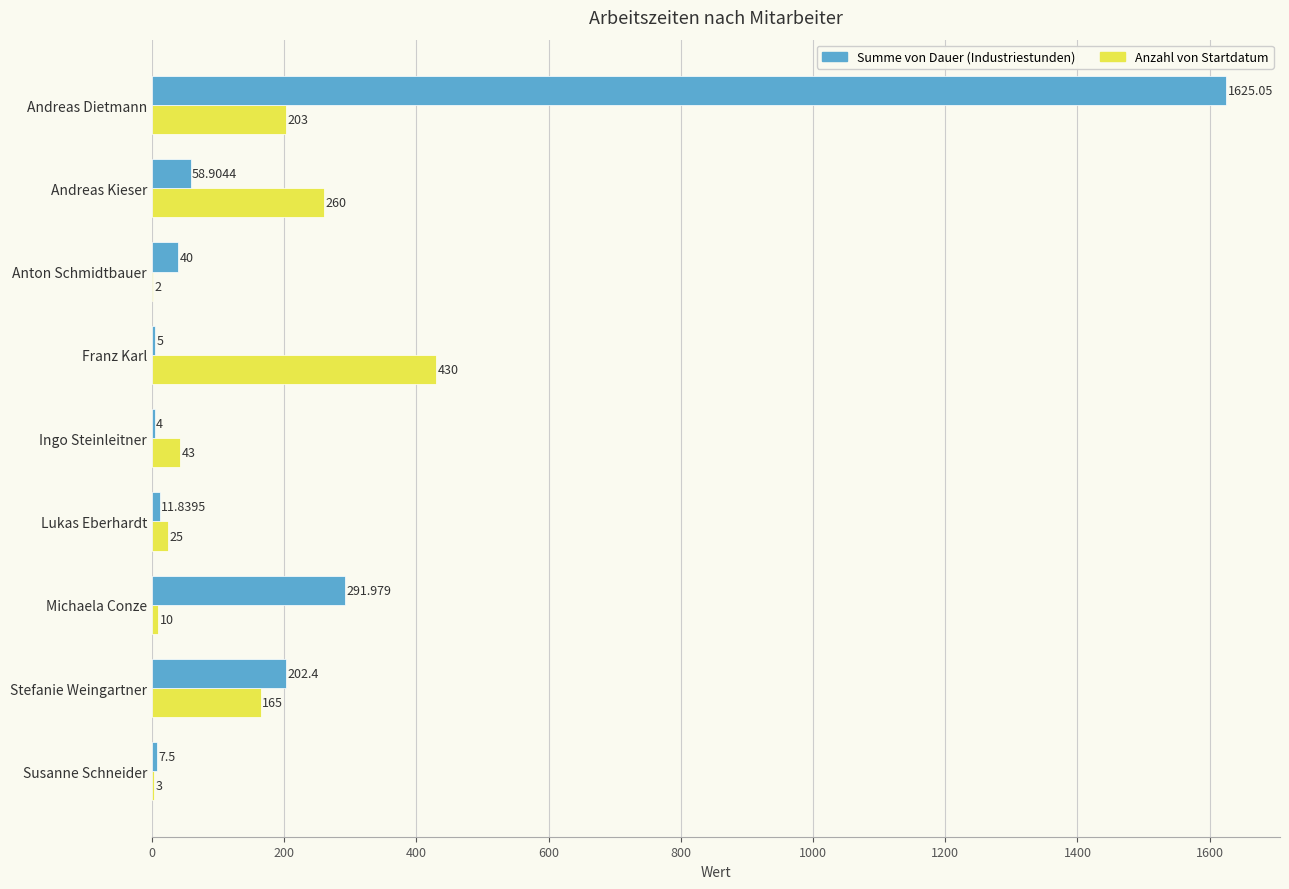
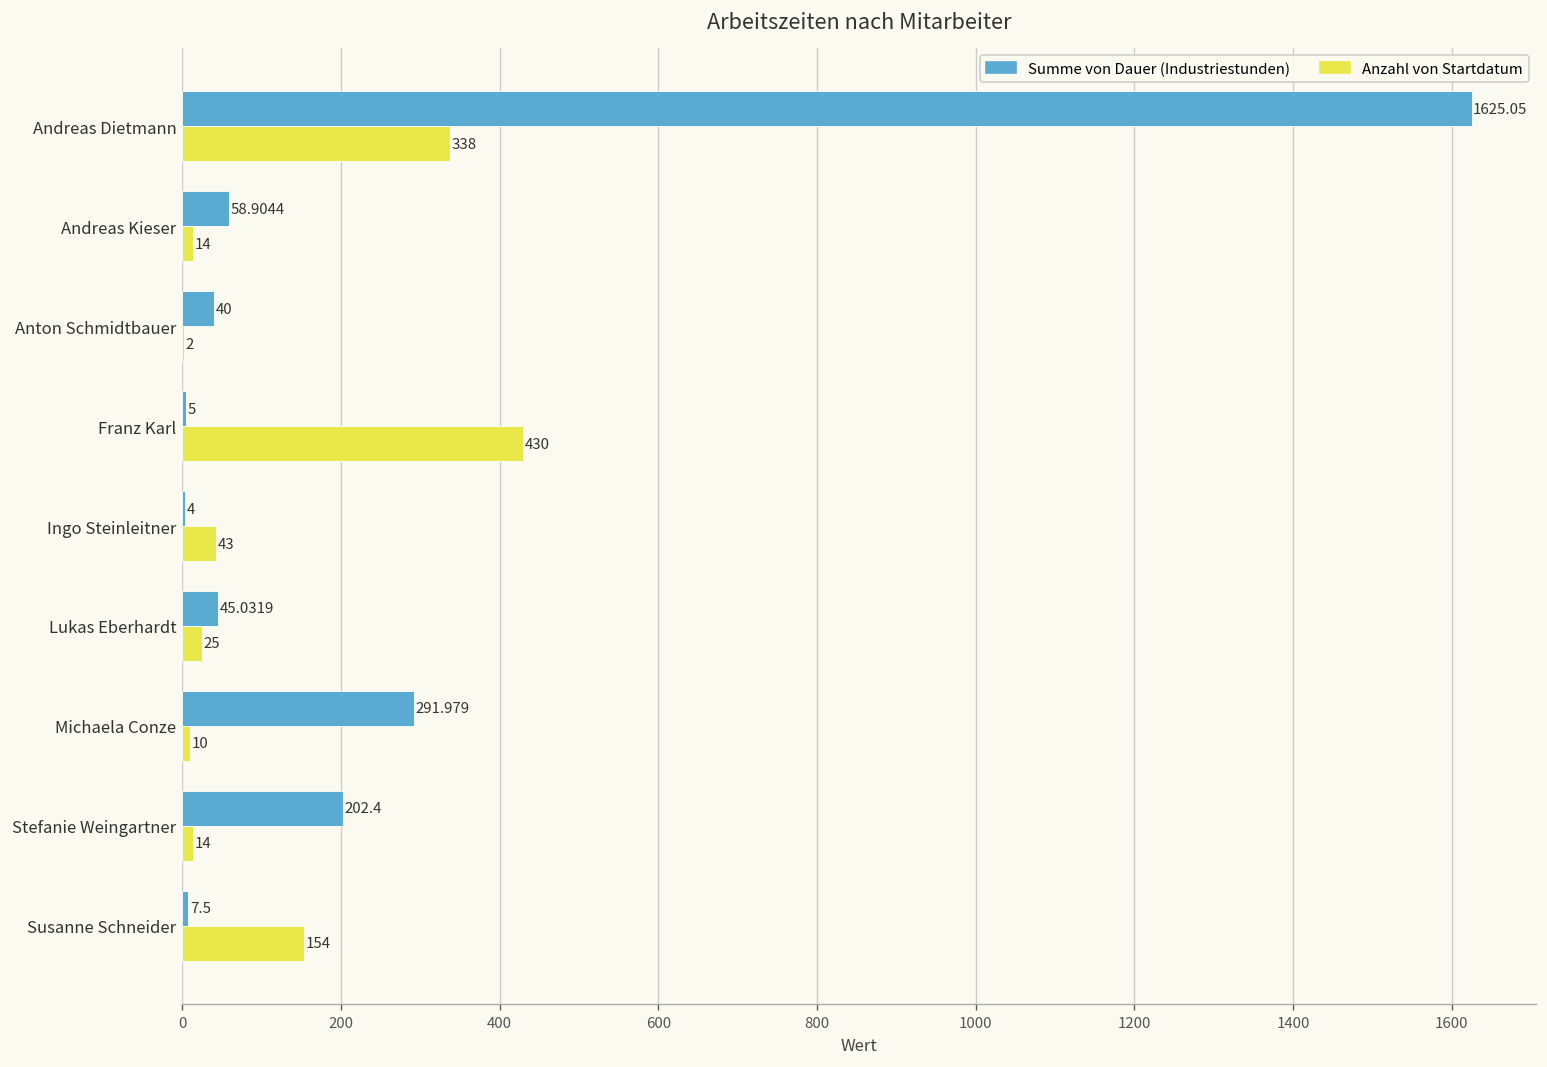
  {
    "Anzahl von Startdatum": {
-     "Andreas Dietmann": 203,
-     "Andreas Kieser": 260,
+     "Andreas Dietmann": 338,
+     "Andreas Kieser": 14,
      "Anton Schmidtbauer": 2,
      "Franz Karl": 430,
      "Ingo Steinleitner": 43,
      "Lukas Eberhardt": 25,
      "Michaela Conze": 10,
-     "Stefanie Weingartner": 165,
-     "Susanne Schneider": 3
+     "Stefanie Weingartner": 14,
+     "Susanne Schneider": 154
    },
    "Summe von Dauer (Industriestunden)": {
      "Andreas Dietmann": 1625.05,
      "Andreas Kieser": 58.9044,
      "Anton Schmidtbauer": 40,
      "Franz Karl": 5,
      "Ingo Steinleitner": 4,
-     "Lukas Eberhardt": 11.8395,
+     "Lukas Eberhardt": 45.0319,
      "Michaela Conze": 291.979,
      "Stefanie Weingartner": 202.4,
      "Susanne Schneider": 7.5
    }
  }
